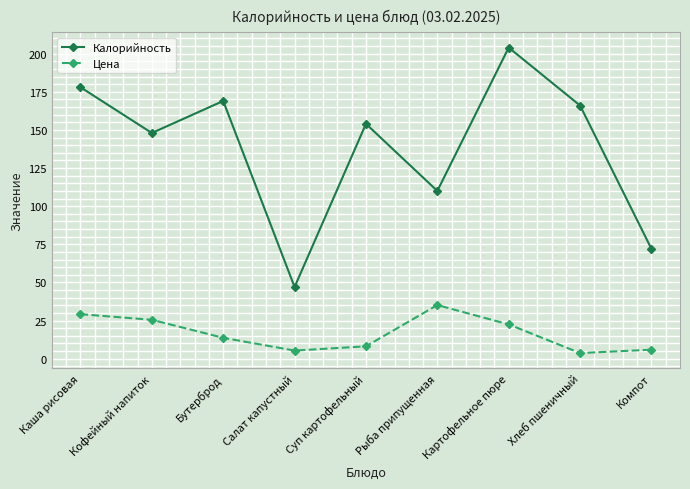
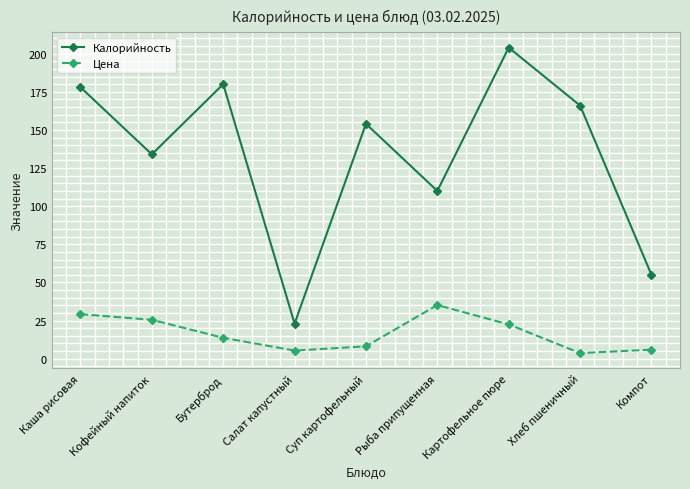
  {
    "Калорийность": {
      "Каша рисовая": 178,
-     "Кофейный напиток": 148,
-     "Бутерброд": 169,
-     "Салат капустный": 47,
+     "Кофейный напиток": 134,
+     "Бутерброд": 180,
+     "Салат капустный": 23,
      "Суп картофельный": 154,
      "Рыба припущенная": 110,
      "Картофельное пюре": 204,
      "Хлеб пшеничный": 166,
-     "Компот": 72
+     "Компот": 55
    },
    "Цена": {
      "Каша рисовая": 29,
      "Кофейный напиток": 26,
      "Бутерброд": 14,
      "Салат капустный": 5,
      "Суп картофельный": 8,
      "Рыба припущенная": 35,
      "Картофельное пюре": 22,
      "Хлеб пшеничный": 4,
      "Компот": 6
    }
  }
